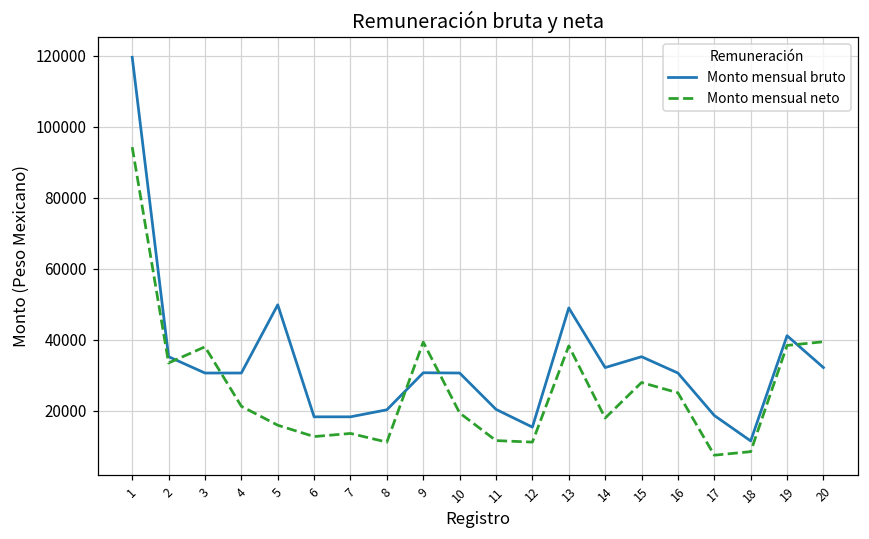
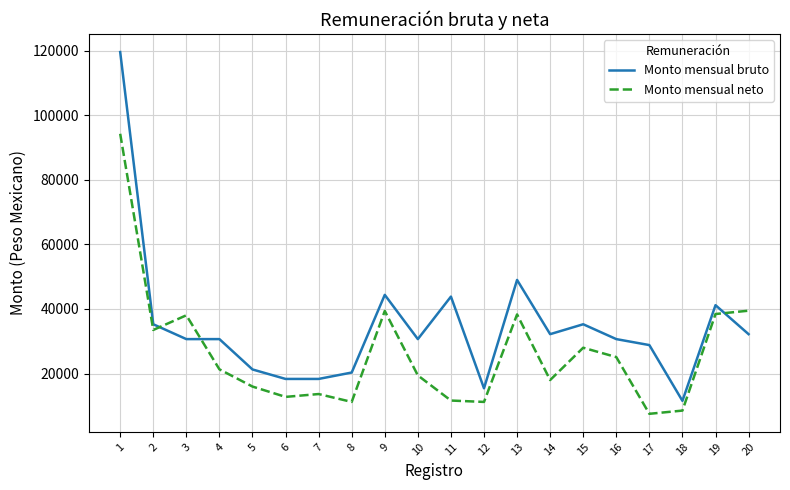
  {
    "Monto mensual bruto": {
      "1": 120000,
      "2": 35000,
      "3": 31000,
      "4": 31000,
-     "5": 50000,
+     "5": 21000,
      "6": 18000,
      "7": 18000,
      "8": 20000,
-     "9": 31000,
+     "9": 44000,
      "10": 31000,
-     "11": 20000,
+     "11": 44000,
      "12": 15000,
      "13": 49000,
      "14": 32000,
      "15": 35000,
      "16": 31000,
-     "17": 19000,
+     "17": 29000,
      "18": 12000,
      "19": 41000,
      "20": 32000
    },
    "Monto mensual neto": {
      "1": 94000,
      "2": 34000,
      "3": 38000,
      "4": 21000,
      "5": 16000,
      "6": 13000,
      "7": 14000,
      "8": 11000,
      "9": 39000,
      "10": 19000,
      "11": 12000,
      "12": 11000,
      "13": 38000,
      "14": 18000,
      "15": 28000,
      "16": 25000,
      "17": 8000,
      "18": 9000,
      "19": 38000,
      "20": 39000
    }
  }
